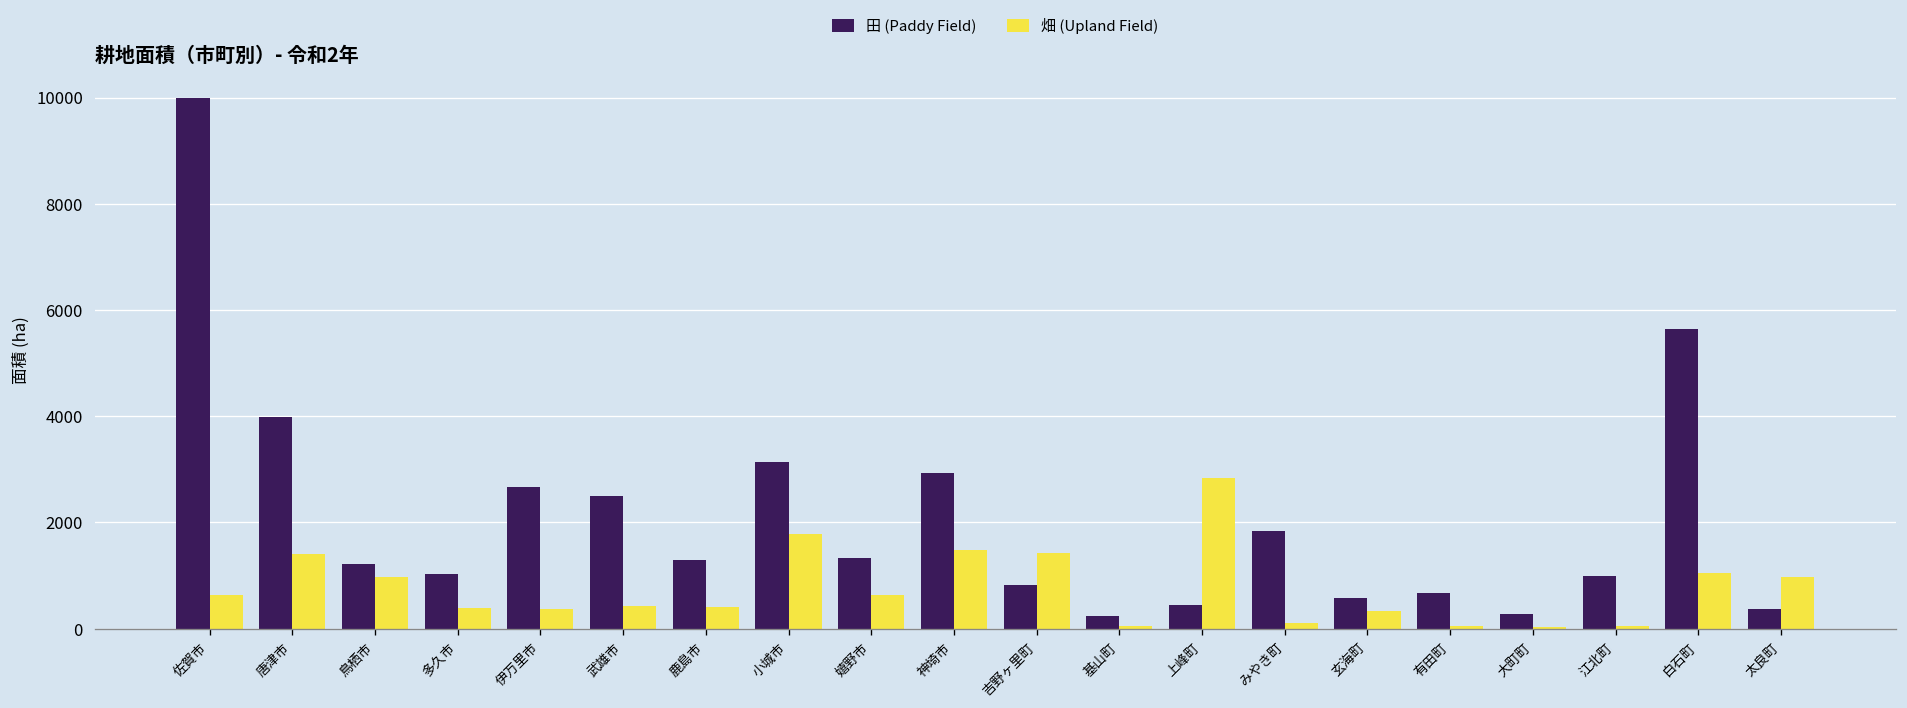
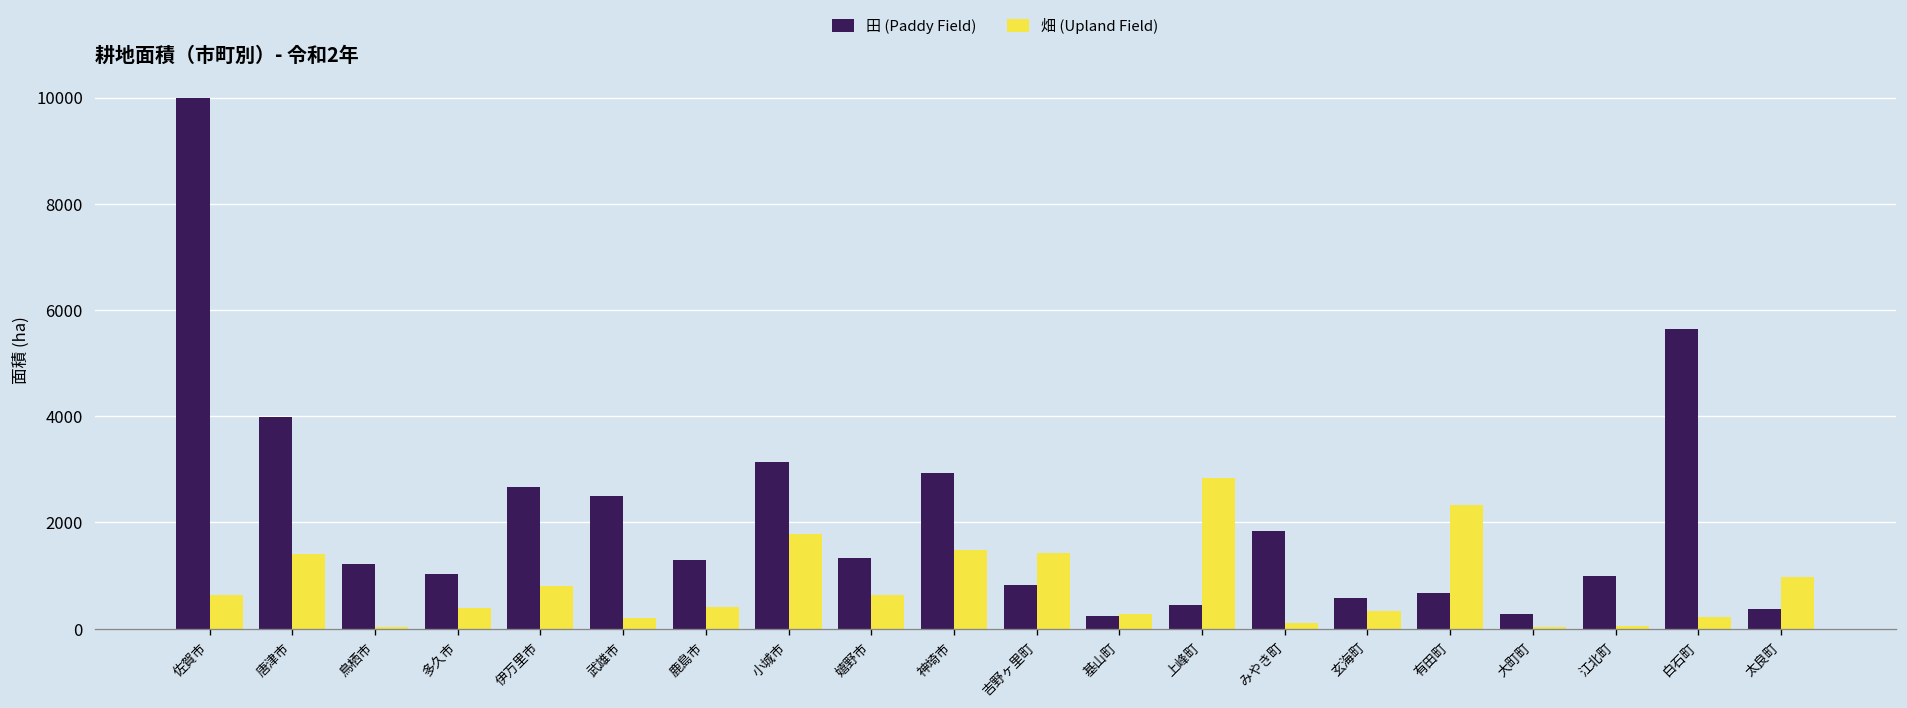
  {
    "田 (Paddy Field)": {
      "佐賀市": 10000,
      "唐津市": 4000,
      "鳥栖市": 1200,
      "多久市": 1000,
      "伊万里市": 2700,
      "武雄市": 2500,
      "鹿島市": 1300,
      "小城市": 3100,
      "嬉野市": 1300,
      "神埼市": 2900,
      "吉野ヶ里町": 800,
      "基山町": 200,
      "上峰町": 400,
      "みやき町": 1800,
      "玄海町": 600,
      "有田町": 700,
      "大町町": 300,
      "江北町": 1000,
      "白石町": 5600,
      "太良町": 400
    },
    "畑 (Upland Field)": {
      "佐賀市": 600,
      "唐津市": 1400,
-     "鳥栖市": 1000,
+     "鳥栖市": 0,
      "多久市": 400,
-     "伊万里市": 400,
-     "武雄市": 400,
+     "伊万里市": 800,
+     "武雄市": 200,
      "鹿島市": 400,
      "小城市": 1800,
      "嬉野市": 600,
      "神埼市": 1500,
      "吉野ヶ里町": 1400,
-     "基山町": 0,
+     "基山町": 300,
      "上峰町": 2800,
      "みやき町": 100,
      "玄海町": 300,
-     "有田町": 100,
+     "有田町": 2300,
      "江北町": 100,
-     "白石町": 1100,
+     "白石町": 200,
      "太良町": 1000
    }
  }
